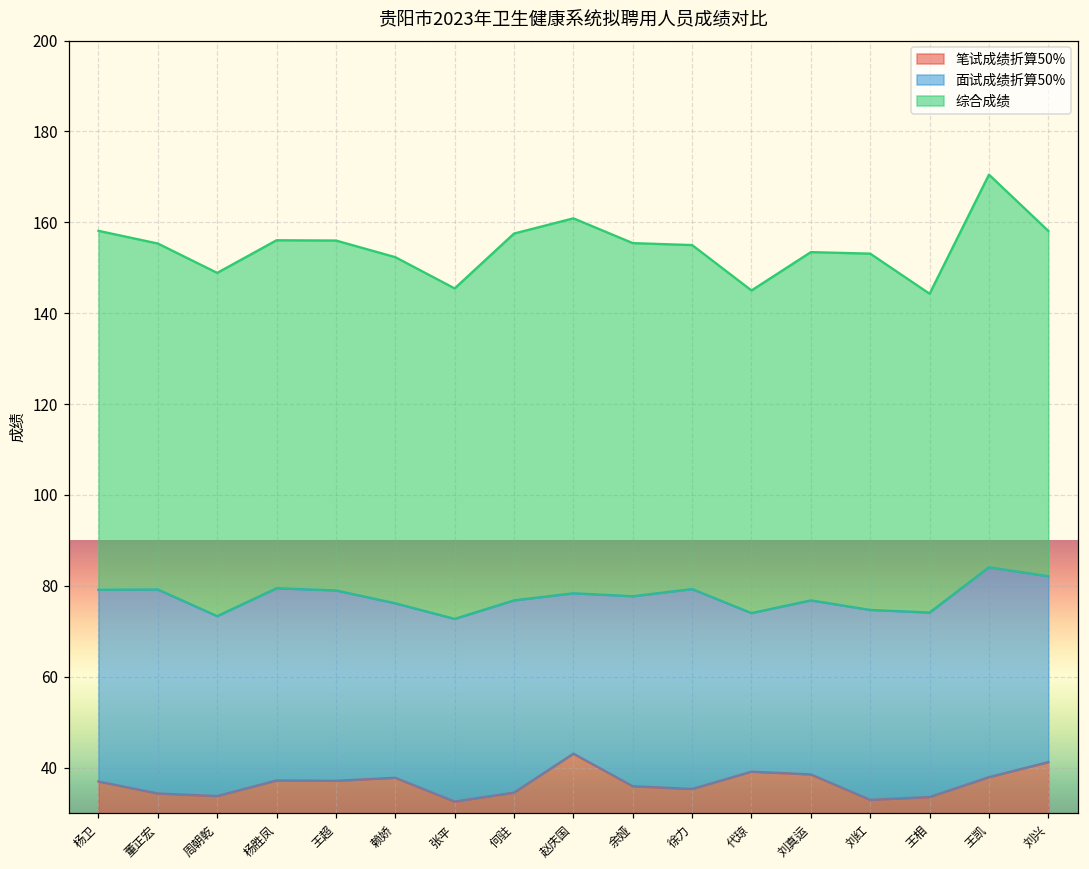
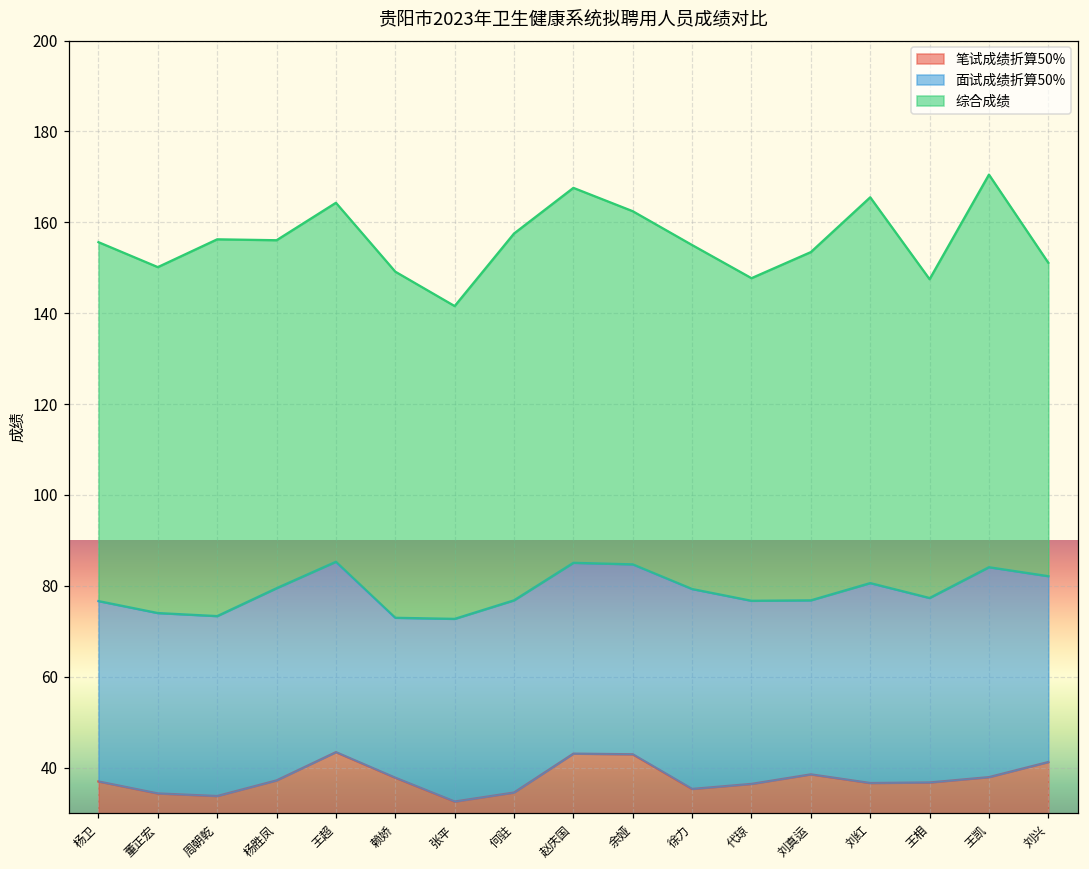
  {
    "笔试成绩折算50%": {
      "杨卫": 37,
      "董正宏": 34,
      "周朝乾": 34,
      "杨胜凤": 37,
-     "王超": 37,
+     "王超": 43,
      "赖娇": 38,
      "张平": 33,
      "何驻": 35,
      "赵庆国": 43,
-     "余娅": 36,
+     "余娅": 43,
      "徐力": 35,
-     "代琼": 39,
+     "代琼": 36,
      "刘真运": 39,
-     "刘红": 33,
-     "王相": 34,
+     "刘红": 37,
+     "王相": 37,
      "王凯": 38,
      "刘兴": 41
    },
    "面试成绩折算50%": {
-     "杨卫": 42,
-     "董正宏": 45,
+     "杨卫": 40,
+     "董正宏": 40,
      "周朝乾": 40,
      "杨胜凤": 42,
      "王超": 42,
-     "赖娇": 38,
+     "赖娇": 35,
      "张平": 40,
      "何驻": 42,
-     "赵庆国": 35,
+     "赵庆国": 42,
      "余娅": 42,
      "徐力": 44,
-     "代琼": 35,
+     "代琼": 40,
      "刘真运": 38,
-     "刘红": 42,
+     "刘红": 44,
      "王相": 41,
      "王凯": 46,
      "刘兴": 41
    },
    "综合成绩": {
      "杨卫": 79,
      "董正宏": 76,
-     "周朝乾": 76,
+     "周朝乾": 83,
      "杨胜凤": 77,
-     "王超": 77,
+     "王超": 79,
      "赖娇": 76,
-     "张平": 73,
+     "张平": 69,
      "何驻": 81,
      "赵庆国": 83,
      "余娅": 78,
      "徐力": 76,
      "代琼": 71,
      "刘真运": 77,
-     "刘红": 78,
+     "刘红": 85,
      "王相": 70,
      "王凯": 86,
-     "刘兴": 76
+     "刘兴": 69
    }
  }
